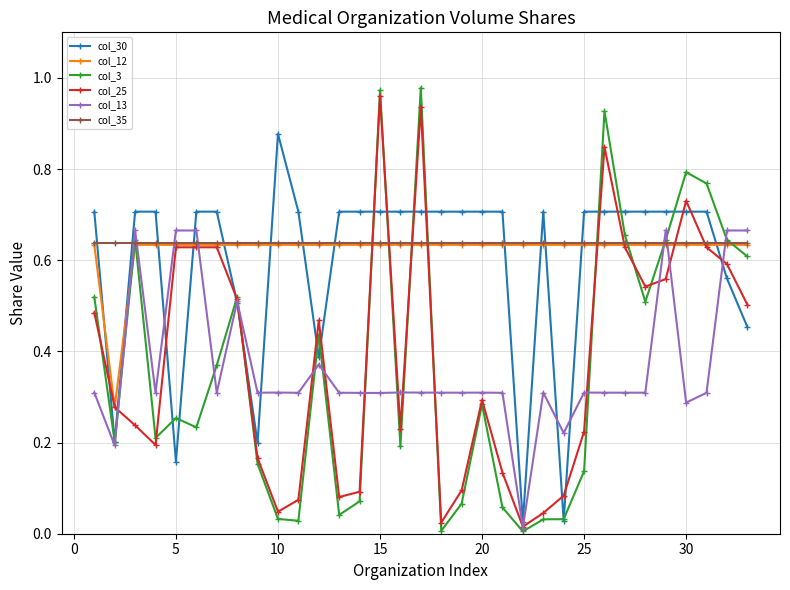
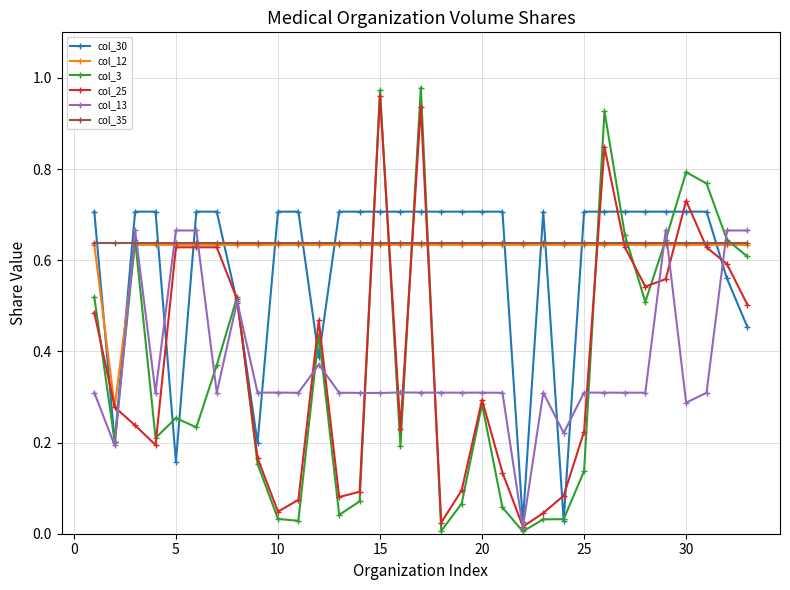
  {
    "col_30": {
      "5": 0.16,
-     "10": 0.88,
+     "10": 0.71,
      "15": 0.71,
      "20": 0.71,
      "25": 0.71,
      "30": 0.71
    },
    "col_3": {
      "5": 0.25,
      "10": 0.03,
      "15": 0.97,
      "20": 0.28,
      "25": 0.14,
      "30": 0.79
    },
    "col_25": {
      "10": 0.05,
      "15": 0.96,
      "20": 0.29,
      "25": 0.22,
      "30": 0.73
    },
    "col_13": {
      "5": 0.67,
      "10": 0.31,
      "15": 0.31,
      "20": 0.31,
      "25": 0.31,
      "30": 0.29
    }
  }
